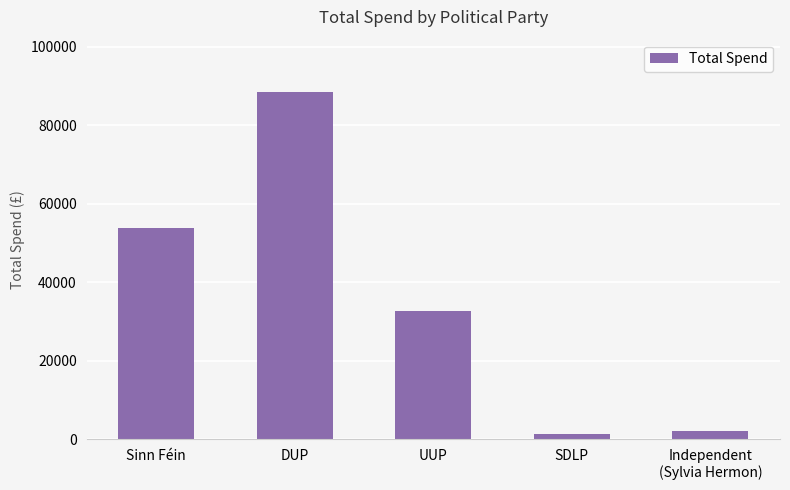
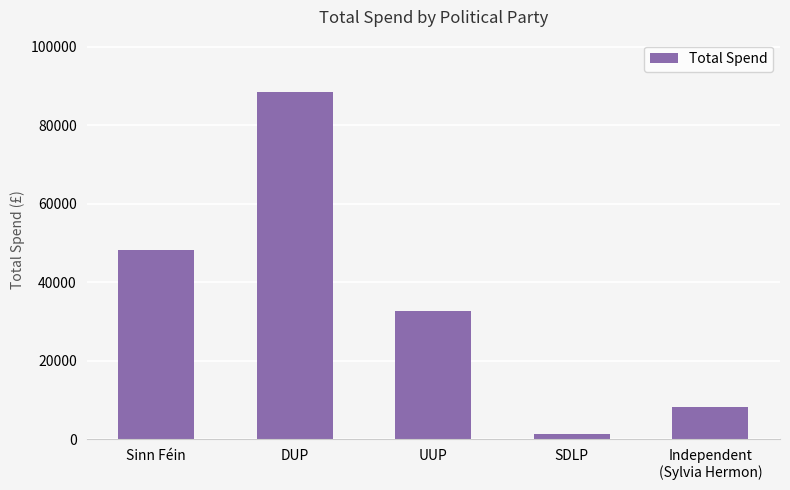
  {
-   "Sinn Féin": 54000,
+   "Sinn Féin": 48000,
    "DUP": 89000,
    "UUP": 33000,
    "SDLP": 1000,
-   "Independent (Sylvia Hermon)": 2000
+   "Independent (Sylvia Hermon)": 8000
  }
